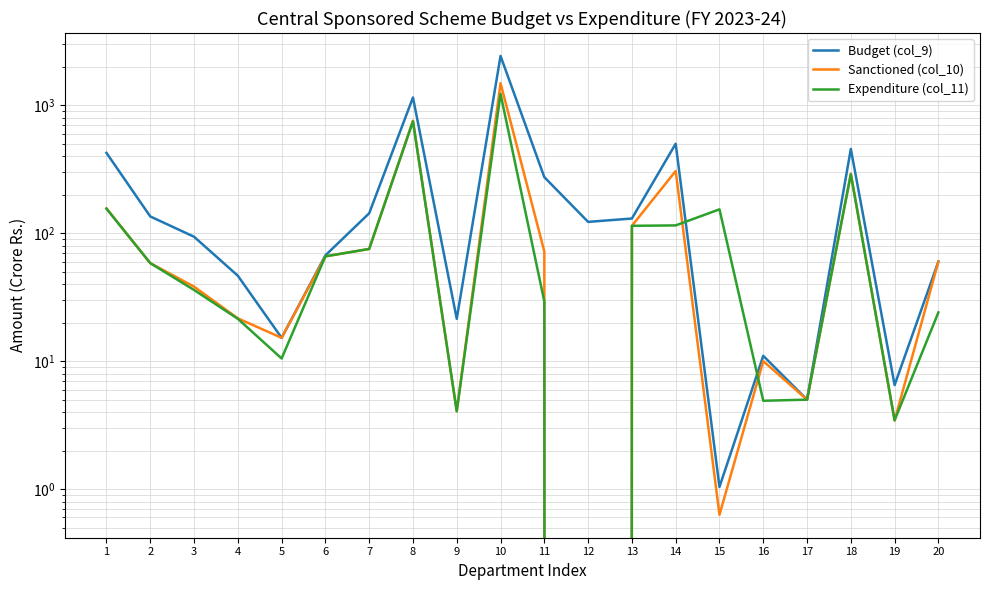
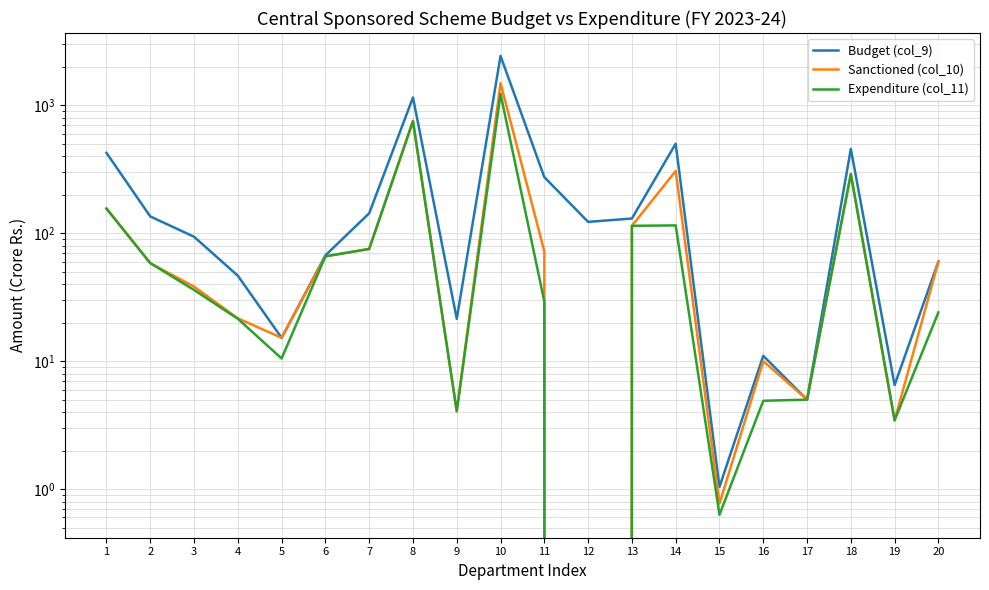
  {
    "Budget (col_9)": {
      "1": 420,
      "2": 140,
      "3": 90,
      "4": 47,
      "7": 140,
      "8": 1100,
      "9": 21,
      "10": 2400,
      "11": 270,
      "12": 120,
      "13": 130,
      "14": 500,
      "15": 1.0,
      "16": 11,
      "18": 460,
      "19": 7
    },
    "Sanctioned (col_10)": {
      "3": 38,
      "10": 1500,
      "11": 70,
      "14": 310,
-     "15": 0.6,
+     "15": 0.8,
      "16": 10
    },
    "Expenditure (col_11)": {
      "3": 36,
      "5": 10,
      "10": 1200,
      "11": 29,
      "14": 110,
-     "15": 150,
+     "15": 0.6,
      "16": 4.9,
      "20": 24
    }
  }
